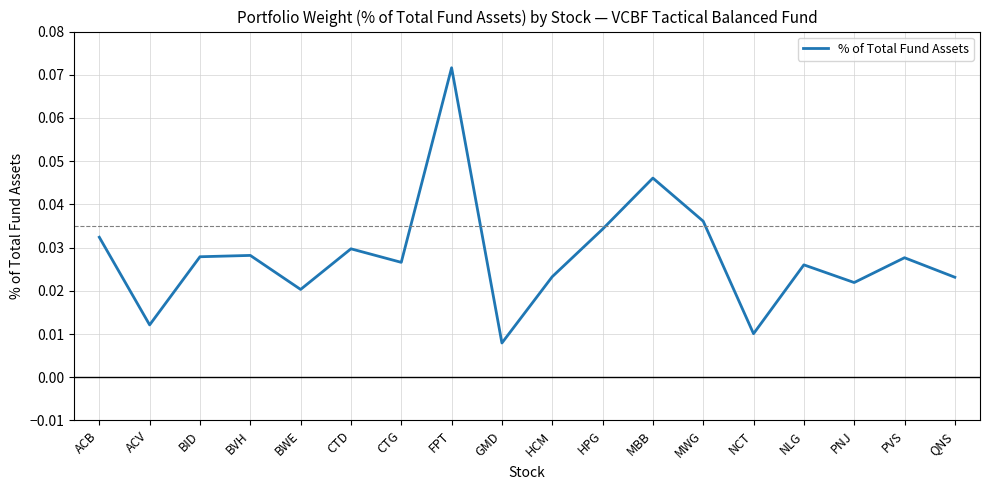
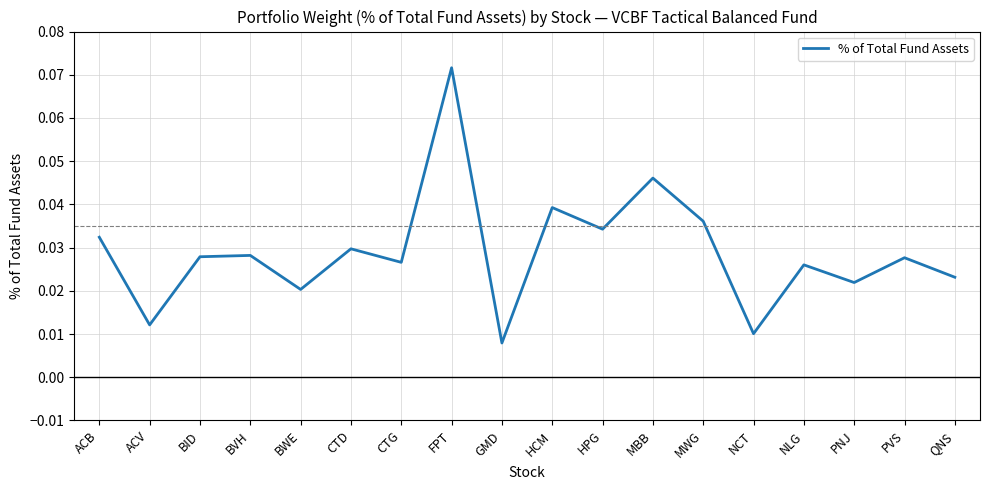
  {
    "ACB": 0.032,
    "ACV": 0.012,
    "BID": 0.028,
    "BVH": 0.028,
    "BWE": 0.020,
    "CTD": 0.030,
    "CTG": 0.027,
    "FPT": 0.072,
    "GMD": 0.008,
-   "HCM": 0.023,
+   "HCM": 0.039,
    "HPG": 0.034,
    "MBB": 0.046,
    "MWG": 0.036,
    "NCT": 0.010,
    "NLG": 0.026,
    "PNJ": 0.022,
    "PVS": 0.028,
    "QNS": 0.023
  }
